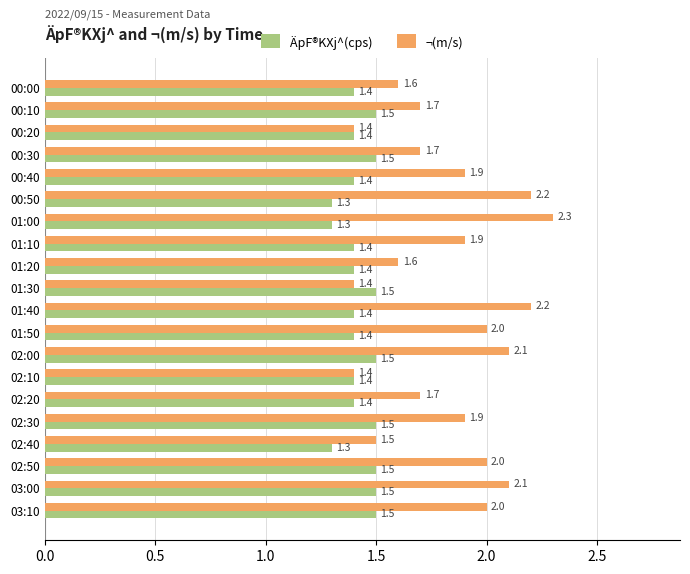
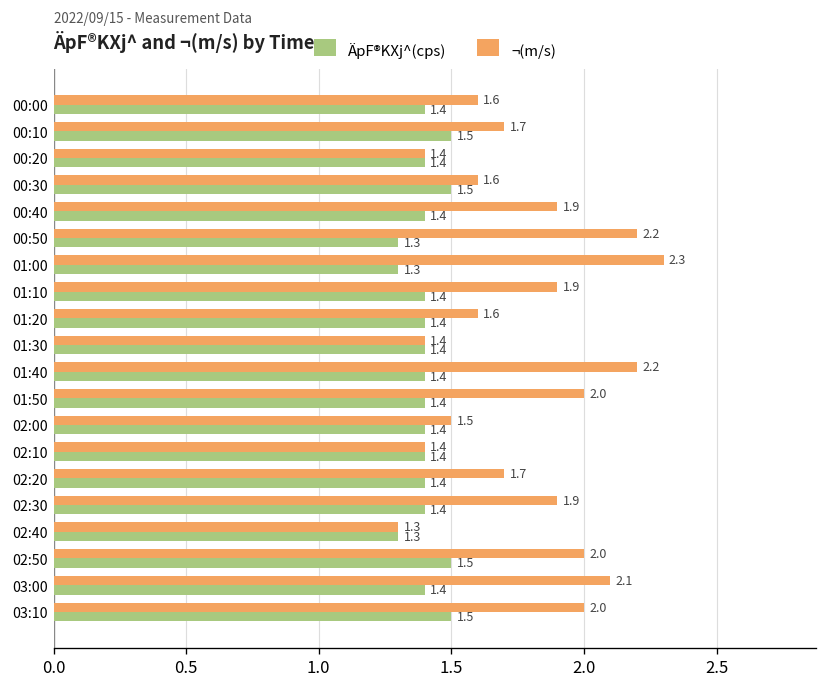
  {
    "ÄpF®KXj^(cps)": {
      "00:00": 1.4,
      "00:10": 1.5,
      "00:30": 1.5,
      "00:40": 1.4,
      "00:50": 1.3,
      "01:00": 1.3,
      "01:10": 1.4,
      "01:20": 1.4,
-     "01:30": 1.5,
+     "01:30": 1.4,
      "01:40": 1.4,
      "01:50": 1.4,
-     "02:00": 1.5,
+     "02:00": 1.4,
      "02:20": 1.4,
-     "02:30": 1.5,
+     "02:30": 1.4,
      "02:50": 1.5,
-     "03:00": 1.5,
+     "03:00": 1.4,
      "03:10": 1.5
    },
    "¬(m/s)": {
      "00:00": 1.6,
      "00:10": 1.7,
-     "00:30": 1.7,
+     "00:30": 1.6,
      "00:40": 1.9,
      "00:50": 2.2,
      "01:00": 2.3,
      "01:10": 1.9,
      "01:20": 1.6,
      "01:40": 2.2,
      "01:50": 2.0,
-     "02:00": 2.1,
+     "02:00": 1.5,
      "02:20": 1.7,
      "02:30": 1.9,
-     "02:40": 1.5,
+     "02:40": 1.3,
      "02:50": 2.0,
      "03:00": 2.1,
      "03:10": 2.0
    }
  }
